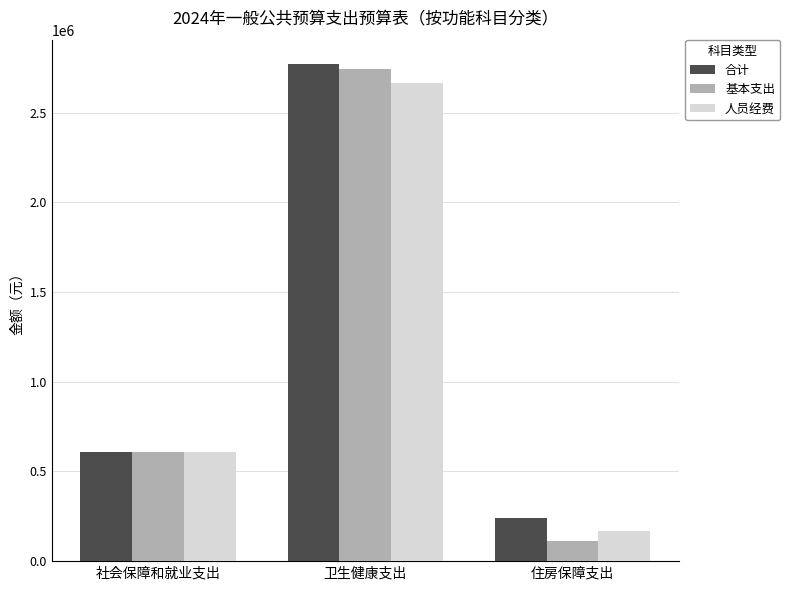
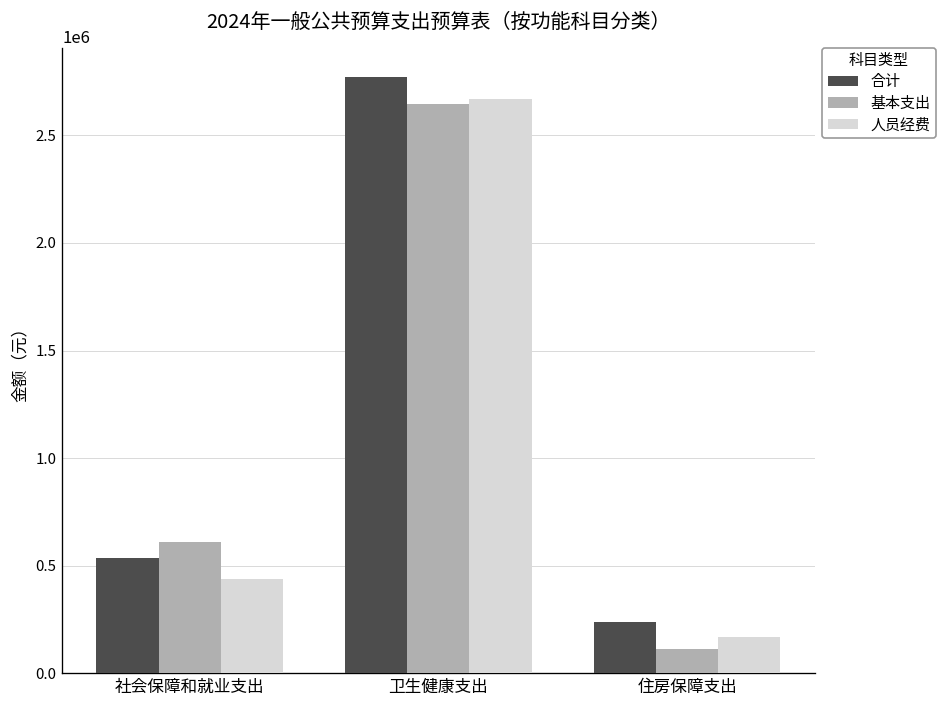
  {
    "合计": {
-     "社会保障和就业支出": 610000,
+     "社会保障和就业支出": 530000,
      "卫生健康支出": 2770000,
      "住房保障支出": 240000
    },
    "基本支出": {
      "社会保障和就业支出": 610000,
-     "卫生健康支出": 2740000,
+     "卫生健康支出": 2650000,
      "住房保障支出": 110000
    },
    "人员经费": {
-     "社会保障和就业支出": 610000,
+     "社会保障和就业支出": 440000,
      "卫生健康支出": 2670000,
      "住房保障支出": 170000
    }
  }
